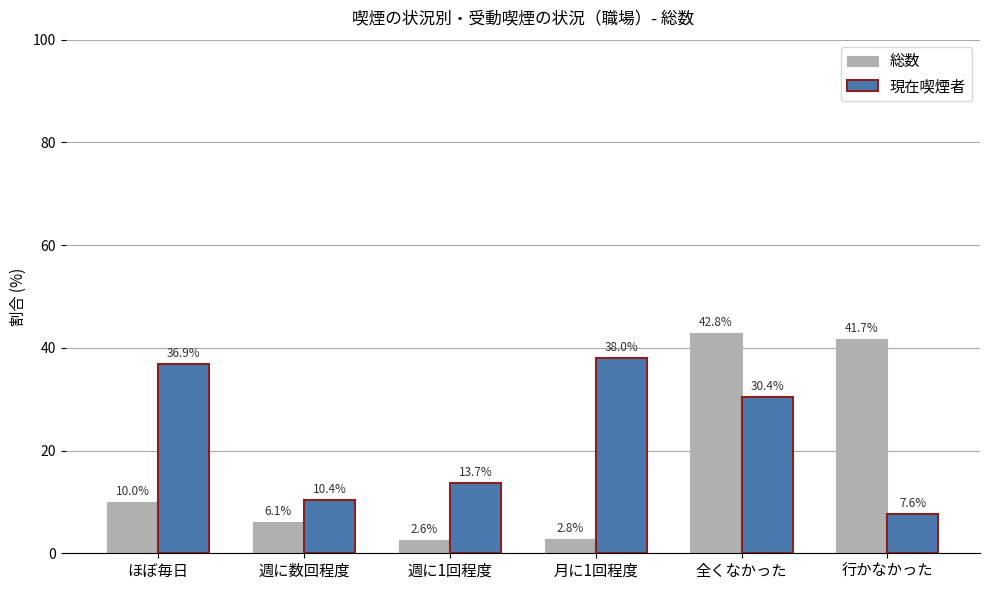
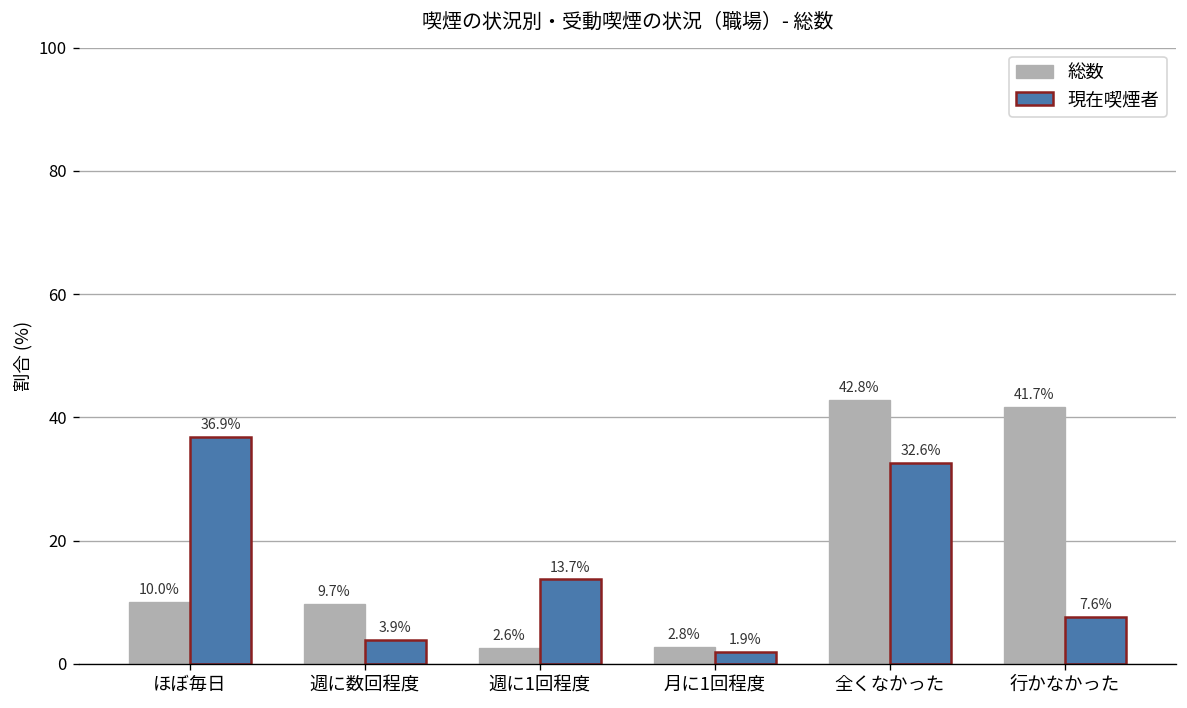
  {
    "総数": {
      "ほぼ毎日": "10.0%",
-     "週に数回程度": "6.1%",
+     "週に数回程度": "9.7%",
      "週に1回程度": "2.6%",
      "月に1回程度": "2.8%",
      "全くなかった": "42.8%",
      "行かなかった": "41.7%"
    },
    "現在喫煙者": {
      "ほぼ毎日": "36.9%",
-     "週に数回程度": "10.4%",
+     "週に数回程度": "3.9%",
      "週に1回程度": "13.7%",
-     "月に1回程度": "38.0%",
-     "全くなかった": "30.4%",
+     "月に1回程度": "1.9%",
+     "全くなかった": "32.6%",
      "行かなかった": "7.6%"
    }
  }
